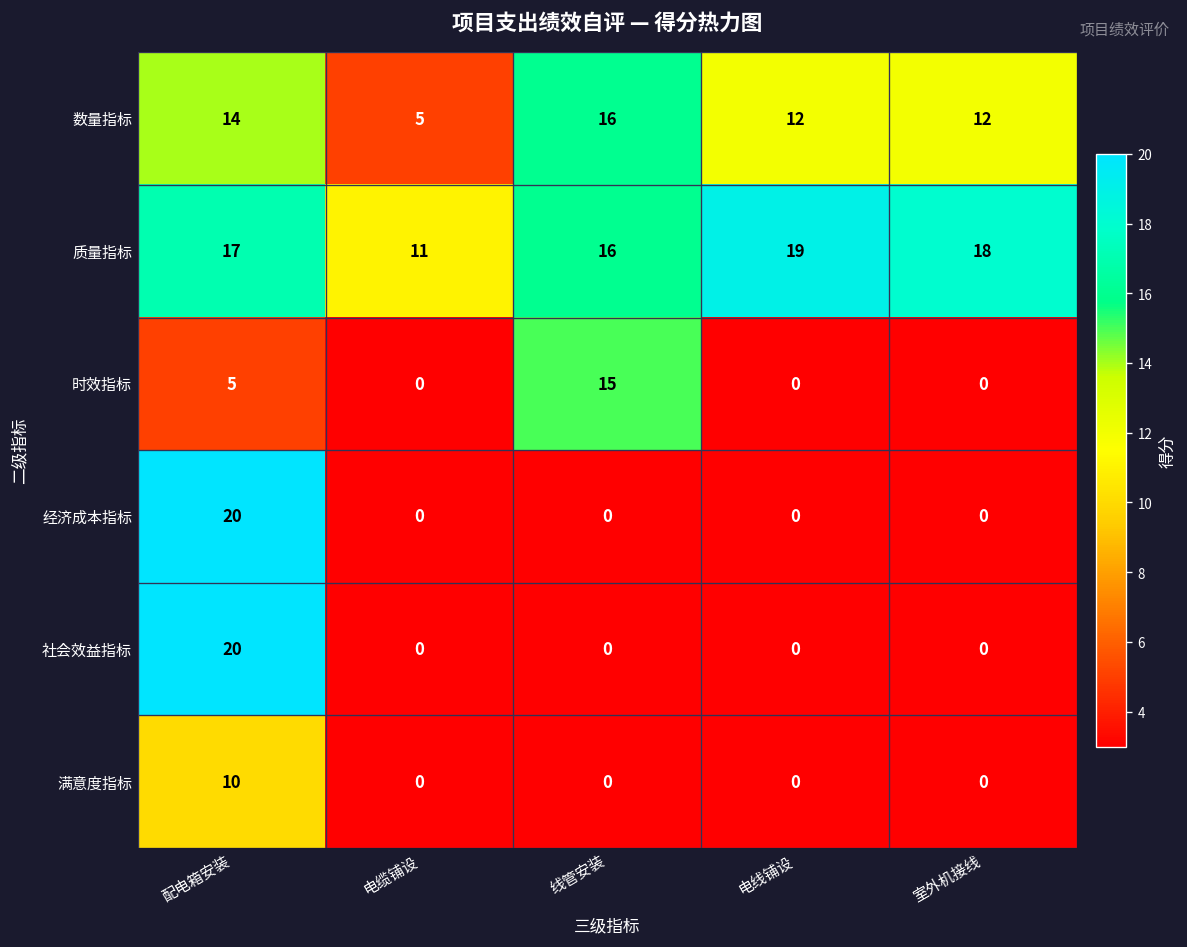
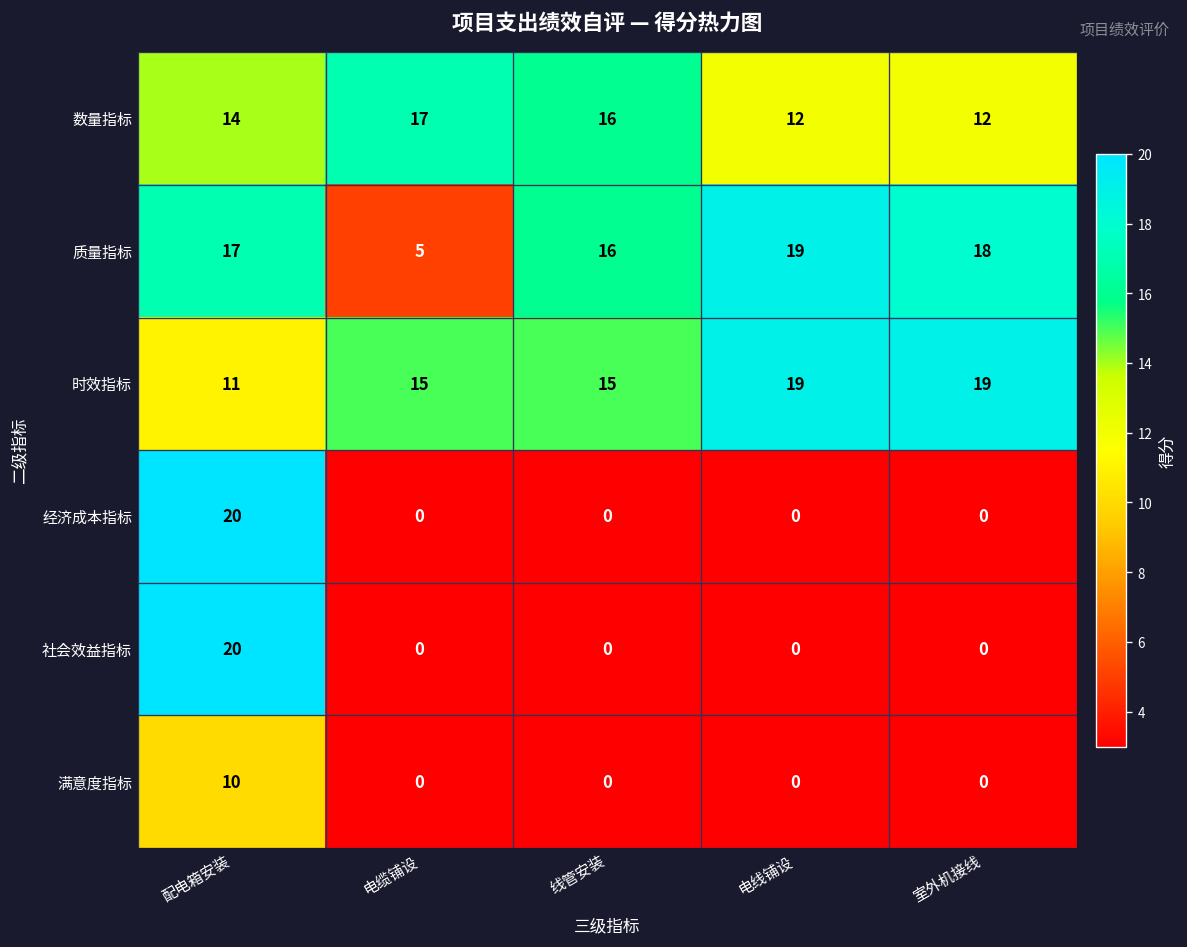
  {
    "数量指标": {
      "配电箱安装": 14,
-     "电缆铺设": 5,
+     "电缆铺设": 17,
      "线管安装": 16,
      "电线铺设": 12,
      "室外机接线": 12
    },
    "质量指标": {
      "配电箱安装": 17,
-     "电缆铺设": 11,
+     "电缆铺设": 5,
      "线管安装": 16,
      "电线铺设": 19,
      "室外机接线": 18
    },
    "时效指标": {
-     "配电箱安装": 5,
-     "电缆铺设": 0,
+     "配电箱安装": 11,
+     "电缆铺设": 15,
      "线管安装": 15,
-     "电线铺设": 0,
-     "室外机接线": 0
+     "电线铺设": 19,
+     "室外机接线": 19
    },
    "经济成本指标": {
      "配电箱安装": 20,
      "电缆铺设": 0,
      "线管安装": 0,
      "电线铺设": 0,
      "室外机接线": 0
    },
    "社会效益指标": {
      "配电箱安装": 20,
      "电缆铺设": 0,
      "线管安装": 0,
      "电线铺设": 0,
      "室外机接线": 0
    },
    "满意度指标": {
      "配电箱安装": 10,
      "电缆铺设": 0,
      "线管安装": 0,
      "电线铺设": 0,
      "室外机接线": 0
    }
  }
